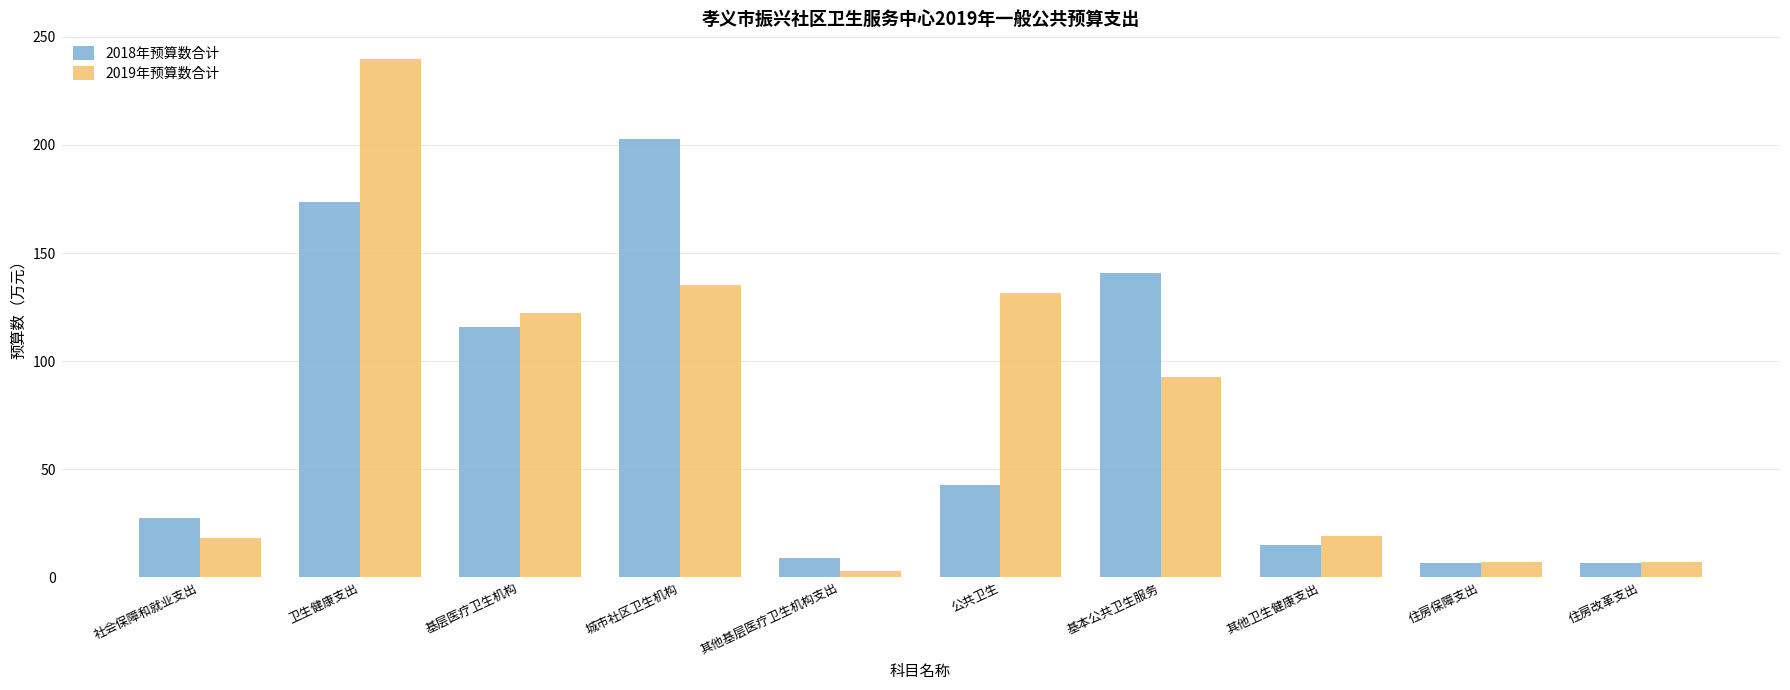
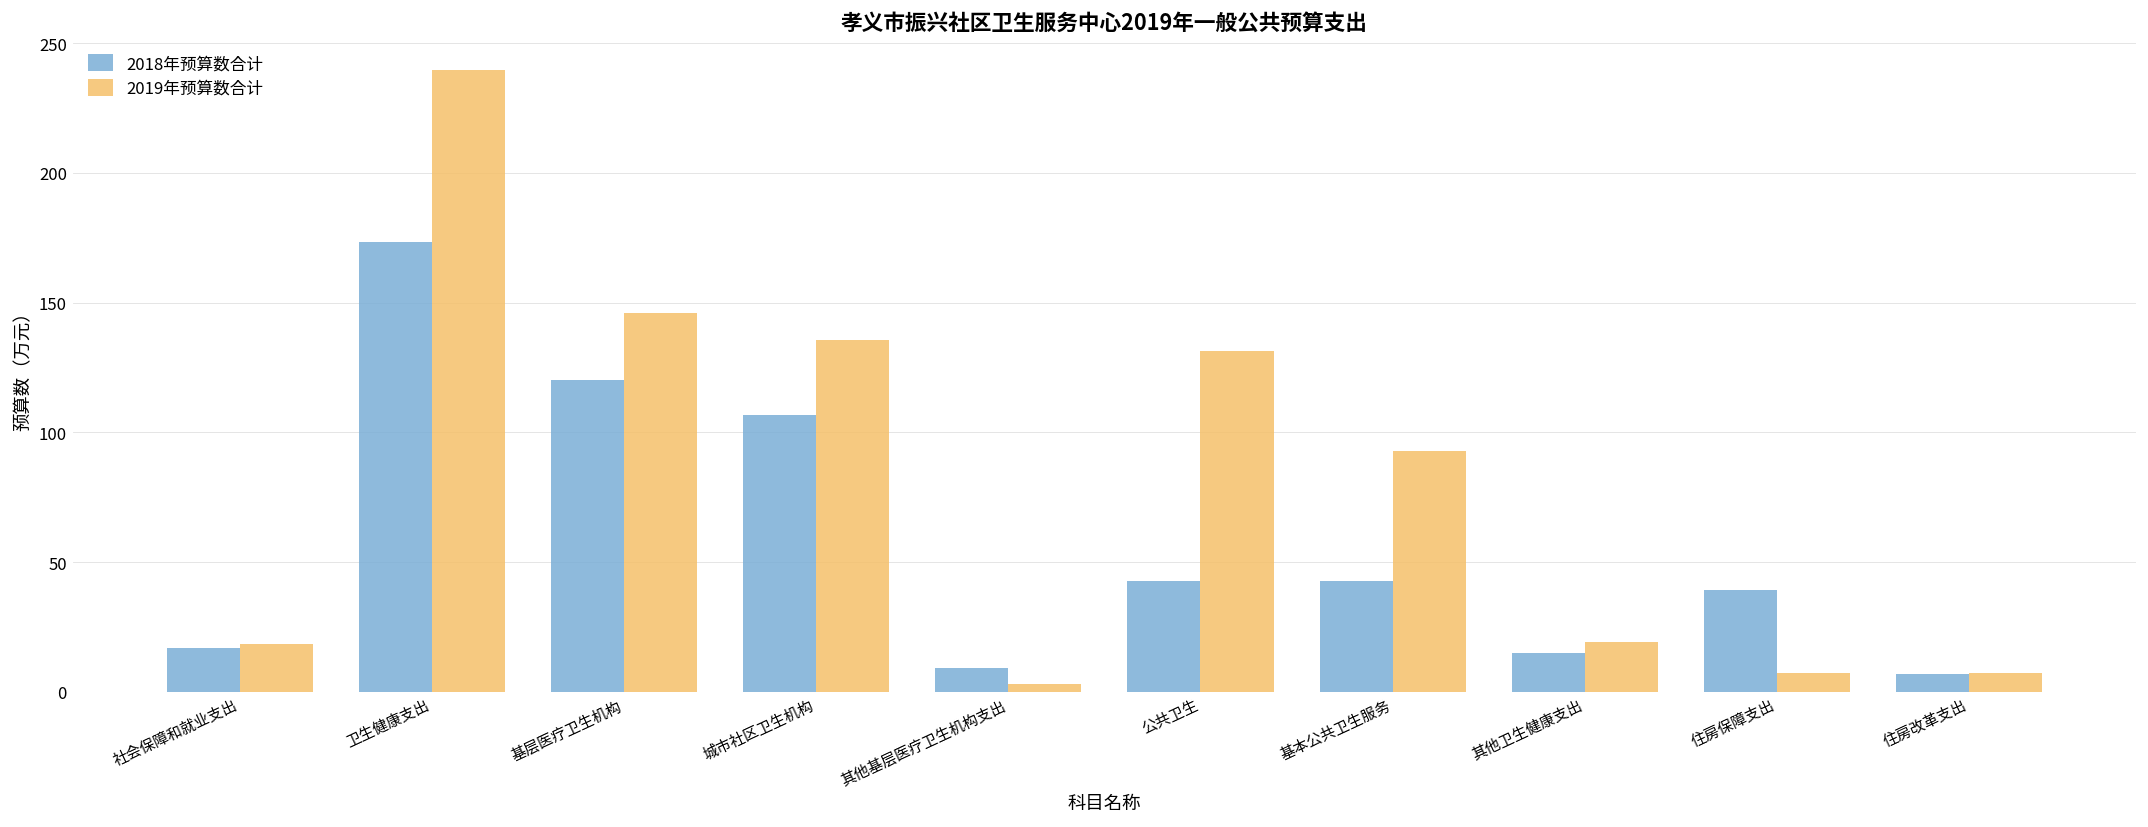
  {
    "2018年预算数合计": {
-     "社会保障和就业支出": 28,
+     "社会保障和就业支出": 17,
      "卫生健康支出": 173,
-     "基层医疗卫生机构": 116,
-     "城市社区卫生机构": 203,
+     "基层医疗卫生机构": 120,
+     "城市社区卫生机构": 107,
      "其他基层医疗卫生机构支出": 9,
      "公共卫生": 43,
-     "基本公共卫生服务": 141,
+     "基本公共卫生服务": 43,
      "其他卫生健康支出": 15,
-     "住房保障支出": 7,
+     "住房保障支出": 39,
      "住房改革支出": 7
    },
    "2019年预算数合计": {
      "社会保障和就业支出": 18,
      "卫生健康支出": 240,
-     "基层医疗卫生机构": 122,
+     "基层医疗卫生机构": 146,
      "城市社区卫生机构": 135,
      "其他基层医疗卫生机构支出": 3,
      "公共卫生": 132,
      "基本公共卫生服务": 93,
      "其他卫生健康支出": 19,
      "住房保障支出": 7,
      "住房改革支出": 7
    }
  }
